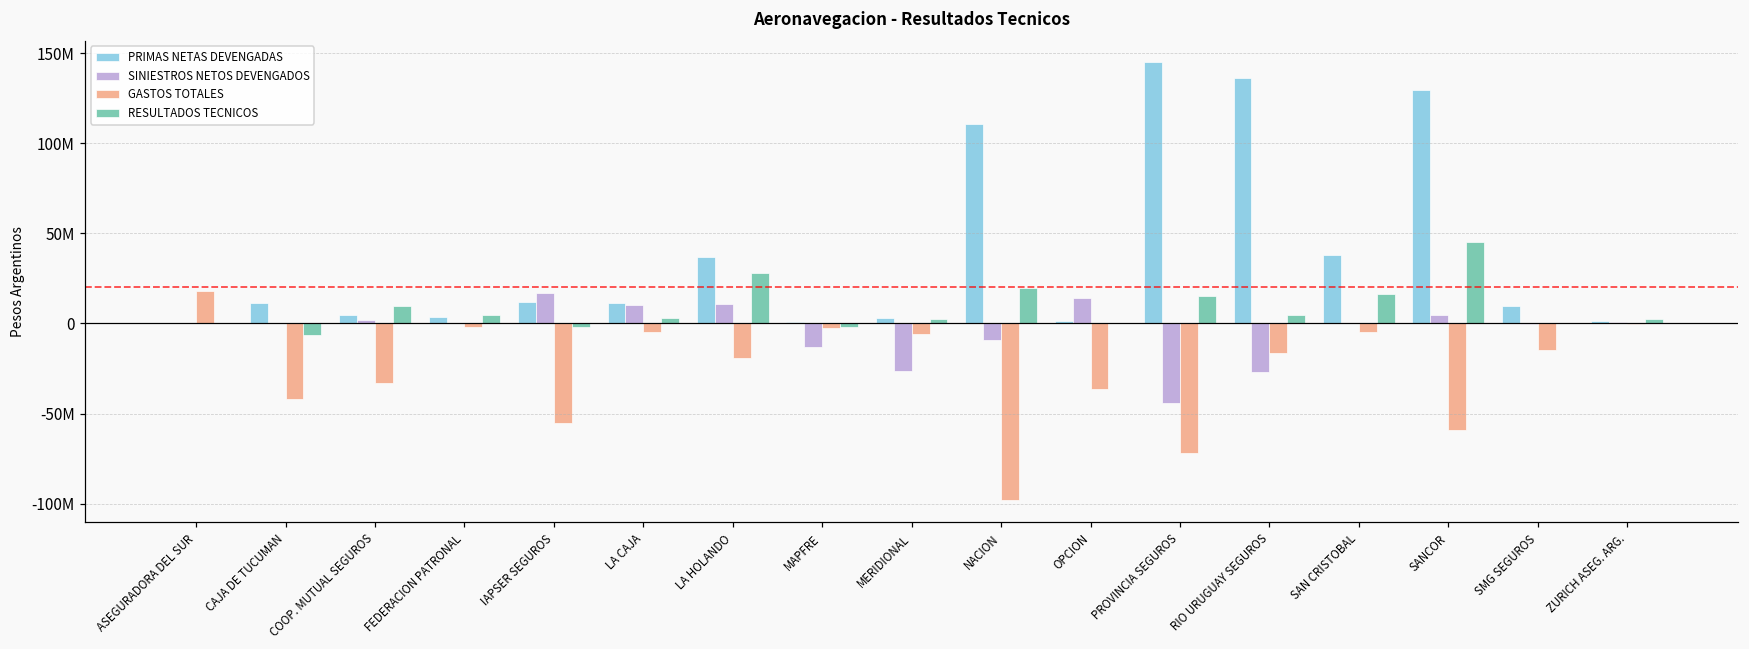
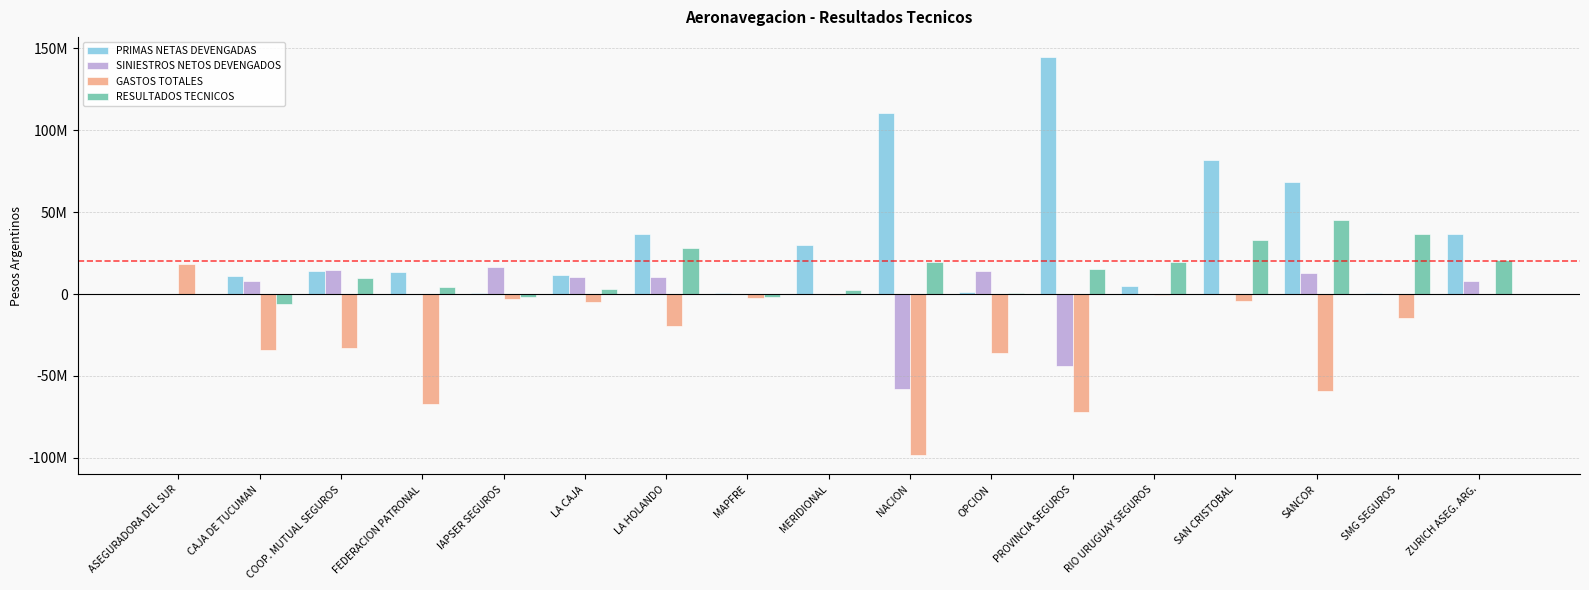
  {
    "PRIMAS NETAS DEVENGADAS": {
      "CAJA DE TUCUMAN": 11000000,
-     "COOP. MUTUAL SEGUROS": 5000000,
-     "FEDERACION PATRONAL": 4000000,
-     "IAPSER SEGUROS": 12000000,
+     "COOP. MUTUAL SEGUROS": 14000000,
+     "FEDERACION PATRONAL": 14000000,
+     "IAPSER SEGUROS": 1000000,
      "LA CAJA": 11000000,
      "LA HOLANDO": 37000000,
-     "MERIDIONAL": 3000000,
+     "MERIDIONAL": 30000000,
      "NACION": 111000000,
      "PROVINCIA SEGUROS": 145000000,
-     "RIO URUGUAY SEGUROS": 136000000,
-     "SAN CRISTOBAL": 38000000,
-     "SANCOR": 130000000,
-     "SMG SEGUROS": 10000000,
-     "ZURICH ASEG. ARG.": 2000000
+     "RIO URUGUAY SEGUROS": 5000000,
+     "SAN CRISTOBAL": 82000000,
+     "SANCOR": 68000000,
+     "SMG SEGUROS": 0,
+     "ZURICH ASEG. ARG.": 37000000
    },
    "SINIESTROS NETOS DEVENGADOS": {
-     "CAJA DE TUCUMAN": 0,
-     "COOP. MUTUAL SEGUROS": 2000000,
+     "CAJA DE TUCUMAN": 8000000,
+     "COOP. MUTUAL SEGUROS": 15000000,
      "FEDERACION PATRONAL": 0,
      "IAPSER SEGUROS": 17000000,
      "LA CAJA": 10000000,
      "LA HOLANDO": 11000000,
-     "MAPFRE": -13000000,
-     "MERIDIONAL": -27000000,
-     "NACION": -9000000,
+     "MAPFRE": 0,
+     "MERIDIONAL": 0,
+     "NACION": -58000000,
      "OPCION": 14000000,
      "PROVINCIA SEGUROS": -44000000,
-     "RIO URUGUAY SEGUROS": -27000000,
-     "SANCOR": 4000000,
-     "ZURICH ASEG. ARG.": 1000000
+     "RIO URUGUAY SEGUROS": 0,
+     "SANCOR": 13000000,
+     "ZURICH ASEG. ARG.": 8000000
    },
    "GASTOS TOTALES": {
      "ASEGURADORA DEL SUR": 18000000,
-     "CAJA DE TUCUMAN": -42000000,
+     "CAJA DE TUCUMAN": -34000000,
      "COOP. MUTUAL SEGUROS": -33000000,
-     "FEDERACION PATRONAL": -2000000,
-     "IAPSER SEGUROS": -55000000,
+     "FEDERACION PATRONAL": -67000000,
+     "IAPSER SEGUROS": -3000000,
      "LA CAJA": -5000000,
      "LA HOLANDO": -19000000,
      "MAPFRE": -2000000,
-     "MERIDIONAL": -6000000,
+     "MERIDIONAL": 0,
      "NACION": -98000000,
      "OPCION": -36000000,
      "PROVINCIA SEGUROS": -72000000,
-     "RIO URUGUAY SEGUROS": -17000000,
+     "RIO URUGUAY SEGUROS": -1000000,
      "SAN CRISTOBAL": -5000000,
      "SANCOR": -59000000,
      "SMG SEGUROS": -15000000
    },
    "RESULTADOS TECNICOS": {
      "CAJA DE TUCUMAN": -6000000,
      "COOP. MUTUAL SEGUROS": 10000000,
      "FEDERACION PATRONAL": 5000000,
      "IAPSER SEGUROS": -2000000,
      "LA CAJA": 3000000,
      "LA HOLANDO": 28000000,
      "MAPFRE": -2000000,
      "MERIDIONAL": 2000000,
      "NACION": 20000000,
      "PROVINCIA SEGUROS": 15000000,
-     "RIO URUGUAY SEGUROS": 4000000,
-     "SAN CRISTOBAL": 16000000,
+     "RIO URUGUAY SEGUROS": 19000000,
+     "SAN CRISTOBAL": 33000000,
      "SANCOR": 45000000,
-     "SMG SEGUROS": 0,
-     "ZURICH ASEG. ARG.": 2000000
+     "SMG SEGUROS": 37000000,
+     "ZURICH ASEG. ARG.": 21000000
    }
  }
